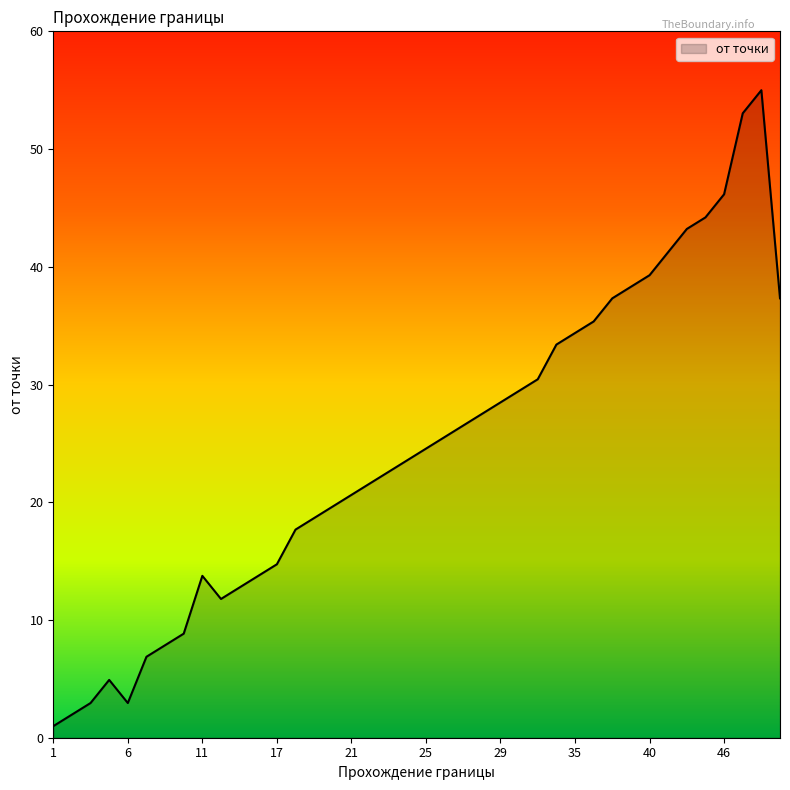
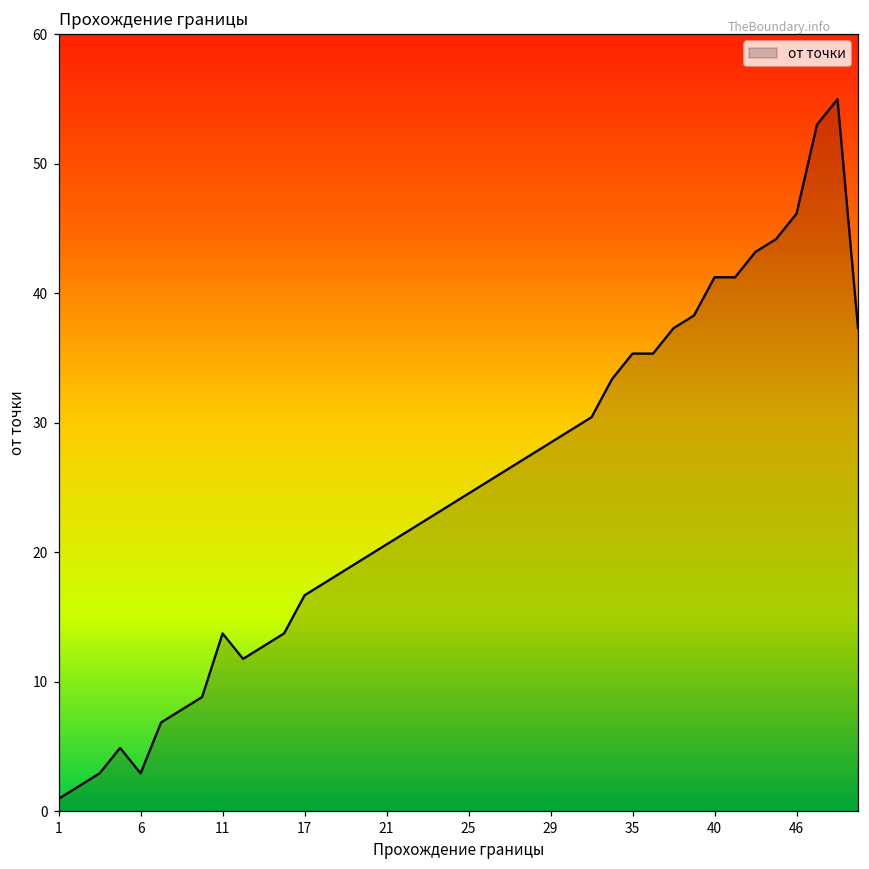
  {
    "1": 1.0,
    "6": 2.9,
    "11": 13.8,
-   "17": 14.7,
+   "17": 16.7,
    "21": 20.6,
    "25": 24.6,
    "29": 28.5,
-   "35": 34.4,
-   "40": 39.3,
+   "35": 35.4,
+   "40": 41.3,
    "46": 46.2
  }
